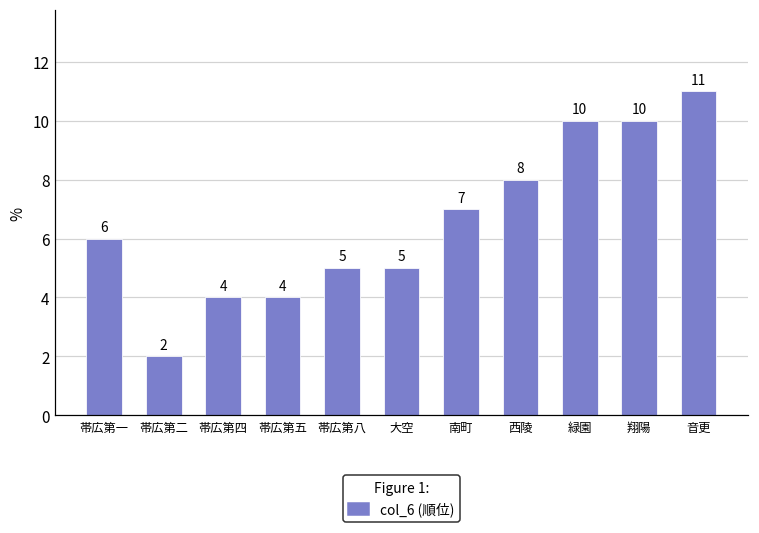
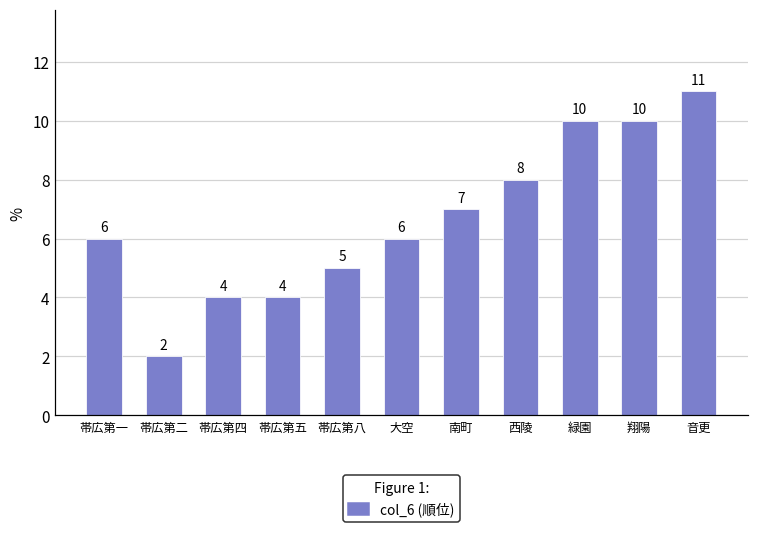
  {
    "帯広第一": 6,
    "帯広第二": 2,
    "帯広第四": 4,
    "帯広第五": 4,
    "帯広第八": 5,
-   "大空": 5,
+   "大空": 6,
    "南町": 7,
    "西陵": 8,
    "緑園": 10,
    "翔陽": 10,
    "音更": 11
  }
